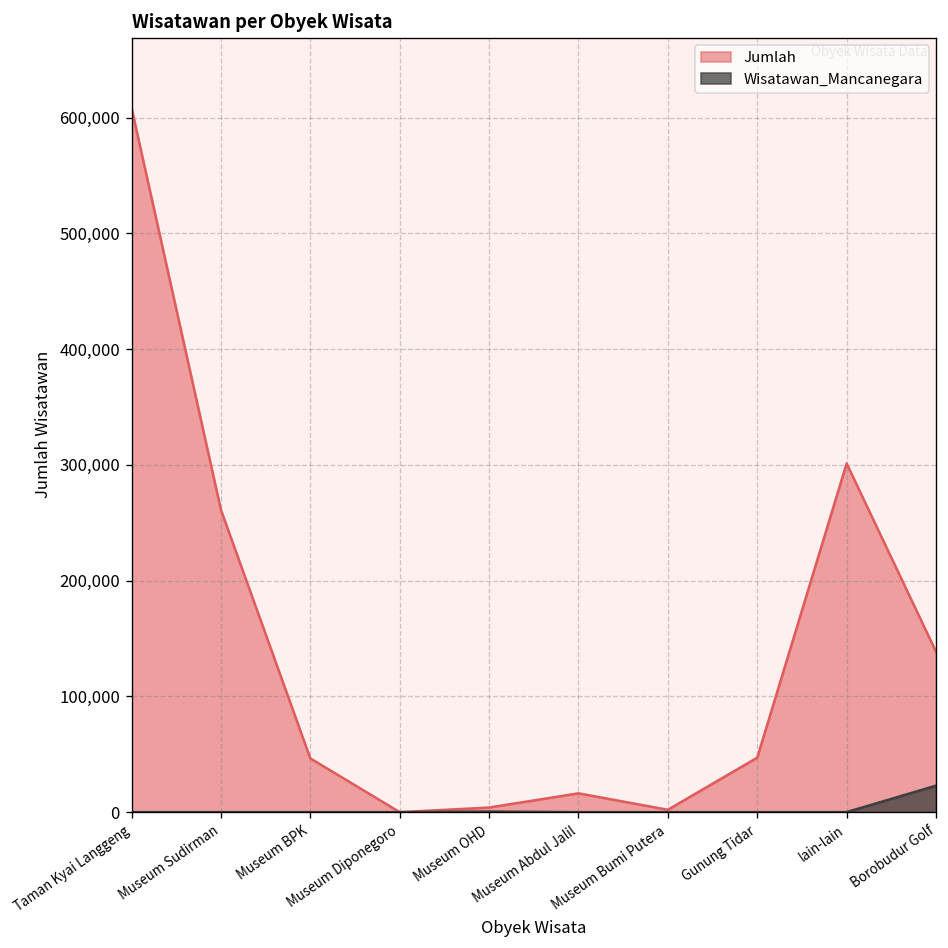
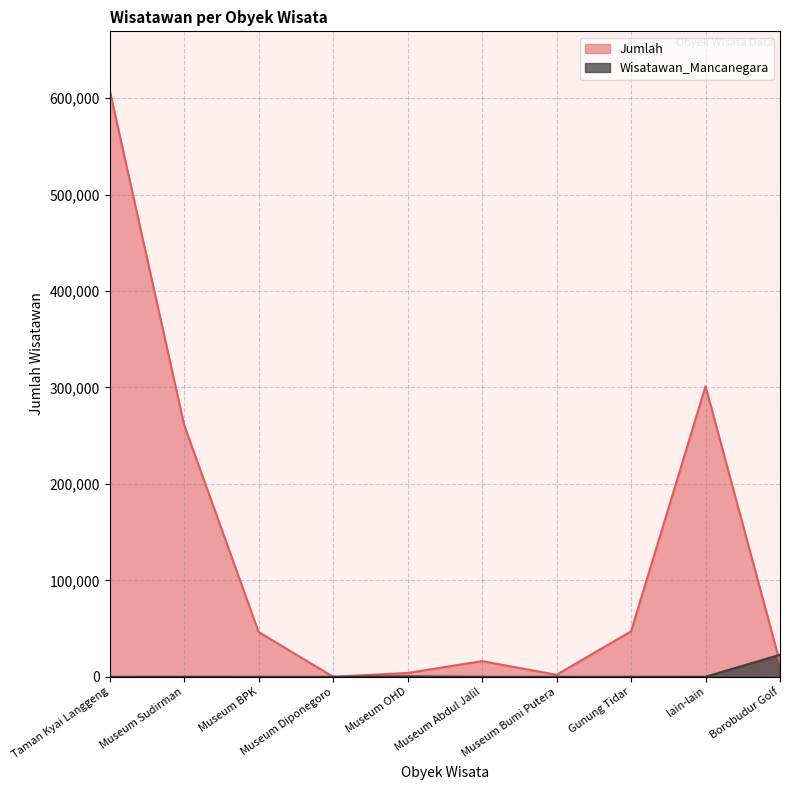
  {
    "Jumlah": {
      "Taman Kyai Langgeng": "610,000",
      "Museum Sudirman": "260,000",
      "Museum BPK": "50,000",
      "Museum OHD": "0",
      "Museum Abdul Jalil": "20,000",
      "Gunung Tidar": "50,000",
      "lain-lain": "300,000",
-     "Borobudur Golf": "140,000"
+     "Borobudur Golf": "10,000"
    },
    "Wisatawan_Mancanegara": {
      "Taman Kyai Langgeng": "0",
      "Museum Sudirman": "0",
      "Museum BPK": "0",
      "Museum OHD": "0",
      "Museum Abdul Jalil": "0",
      "Gunung Tidar": "0",
      "lain-lain": "0",
      "Borobudur Golf": "20,000"
    }
  }
